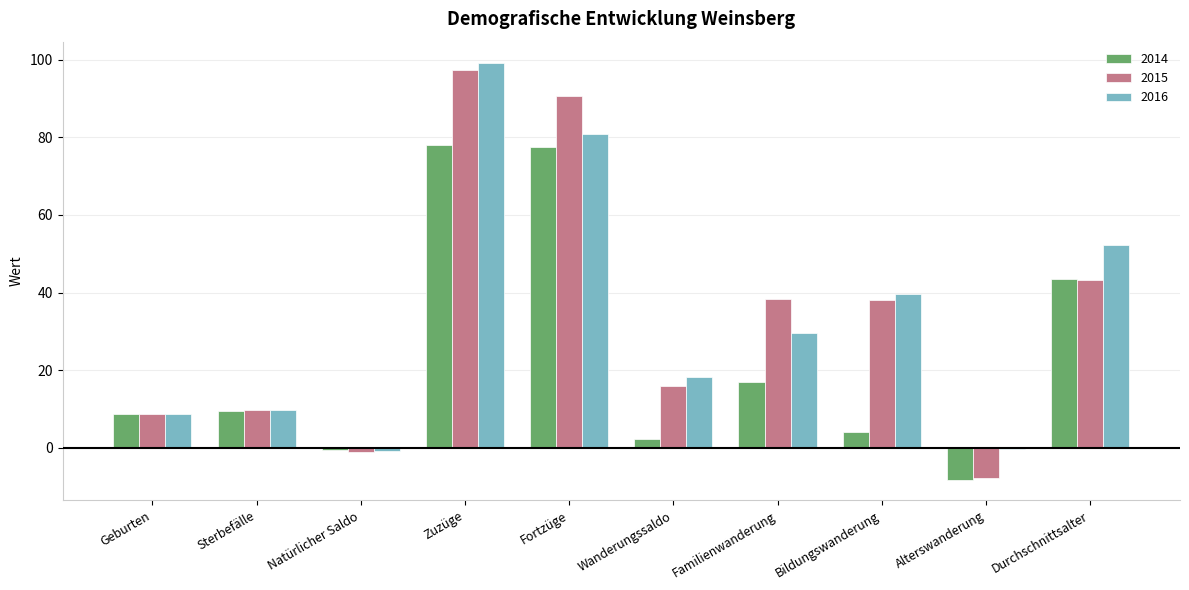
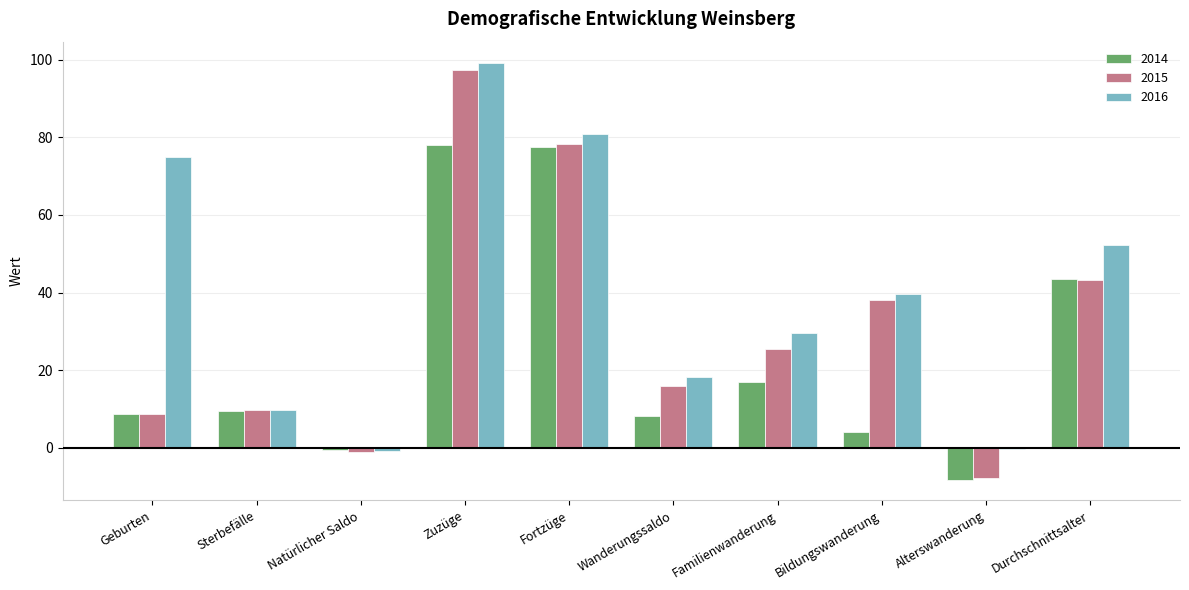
  {
    "2014": {
      "Geburten": 9,
      "Sterbefälle": 9,
      "Zuzüge": 78,
      "Fortzüge": 78,
-     "Wanderungssaldo": 2,
+     "Wanderungssaldo": 8,
      "Familienwanderung": 17,
      "Bildungswanderung": 4,
      "Alterswanderung": -8,
      "Durchschnittsalter": 44
    },
    "2015": {
      "Geburten": 9,
      "Sterbefälle": 10,
      "Natürlicher Saldo": -1,
      "Zuzüge": 97,
-     "Fortzüge": 91,
+     "Fortzüge": 78,
      "Wanderungssaldo": 16,
-     "Familienwanderung": 38,
+     "Familienwanderung": 25,
      "Bildungswanderung": 38,
      "Alterswanderung": -8,
      "Durchschnittsalter": 43
    },
    "2016": {
-     "Geburten": 9,
+     "Geburten": 75,
      "Sterbefälle": 10,
      "Natürlicher Saldo": -1,
      "Zuzüge": 99,
      "Fortzüge": 81,
      "Wanderungssaldo": 18,
      "Familienwanderung": 30,
      "Bildungswanderung": 40,
      "Durchschnittsalter": 52
    }
  }
